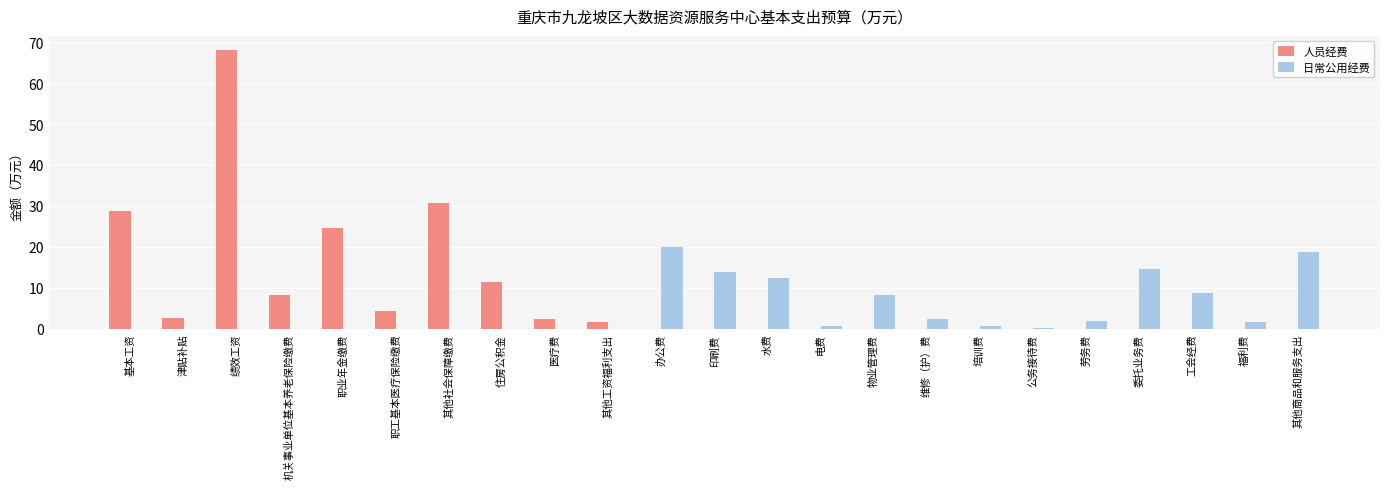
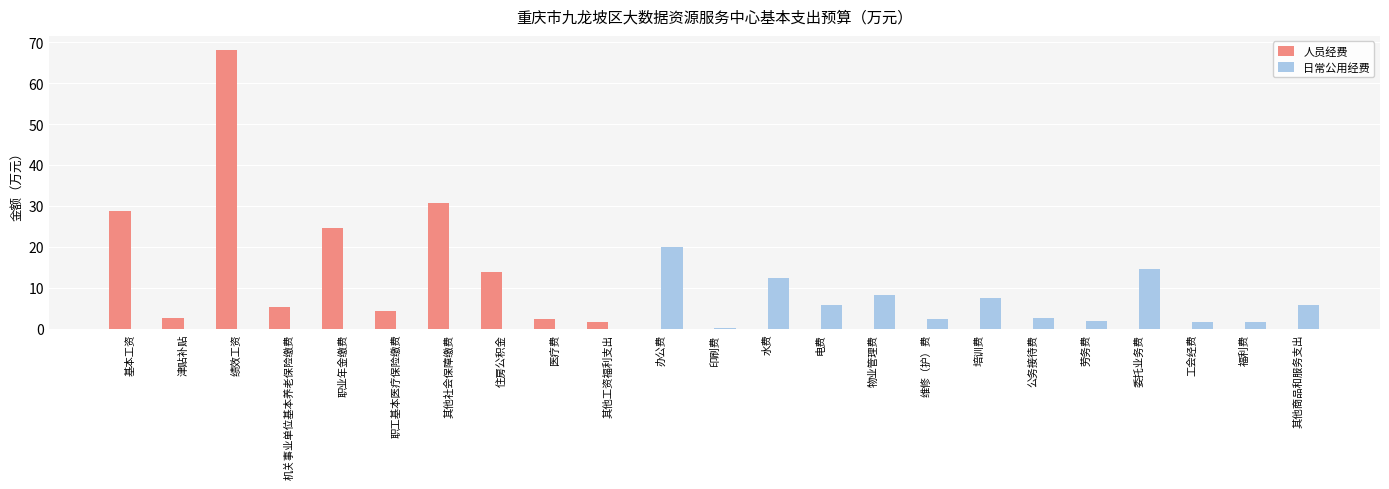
  {
    "人员经费": {
      "基本工资": 29,
      "津贴补贴": 3,
      "绩效工资": 68,
-     "机关事业单位基本养老保险缴费": 8,
+     "机关事业单位基本养老保险缴费": 5,
      "职业年金缴费": 25,
      "职工基本医疗保险缴费": 4,
      "其他社会保障缴费": 31,
-     "住房公积金": 11,
+     "住房公积金": 14,
      "医疗费": 2,
      "其他工资福利支出": 2,
      "办公费": 0,
      "印刷费": 0,
      "水费": 0,
      "电费": 0,
      "物业管理费": 0,
      "维修（护）费": 0,
      "培训费": 0,
      "公务接待费": 0,
      "劳务费": 0,
      "委托业务费": 0,
      "工会经费": 0,
      "福利费": 0,
      "其他商品和服务支出": 0
    },
    "日常公用经费": {
      "基本工资": 0,
      "津贴补贴": 0,
      "绩效工资": 0,
      "机关事业单位基本养老保险缴费": 0,
      "职业年金缴费": 0,
      "职工基本医疗保险缴费": 0,
      "其他社会保障缴费": 0,
      "住房公积金": 0,
      "医疗费": 0,
      "其他工资福利支出": 0,
      "办公费": 20,
-     "印刷费": 14,
+     "印刷费": 0,
      "水费": 12,
-     "电费": 1,
+     "电费": 6,
      "物业管理费": 8,
      "维修（护）费": 2,
-     "培训费": 1,
-     "公务接待费": 0,
+     "培训费": 8,
+     "公务接待费": 3,
      "劳务费": 2,
      "委托业务费": 15,
-     "工会经费": 9,
+     "工会经费": 2,
      "福利费": 2,
-     "其他商品和服务支出": 19
+     "其他商品和服务支出": 6
    }
  }
